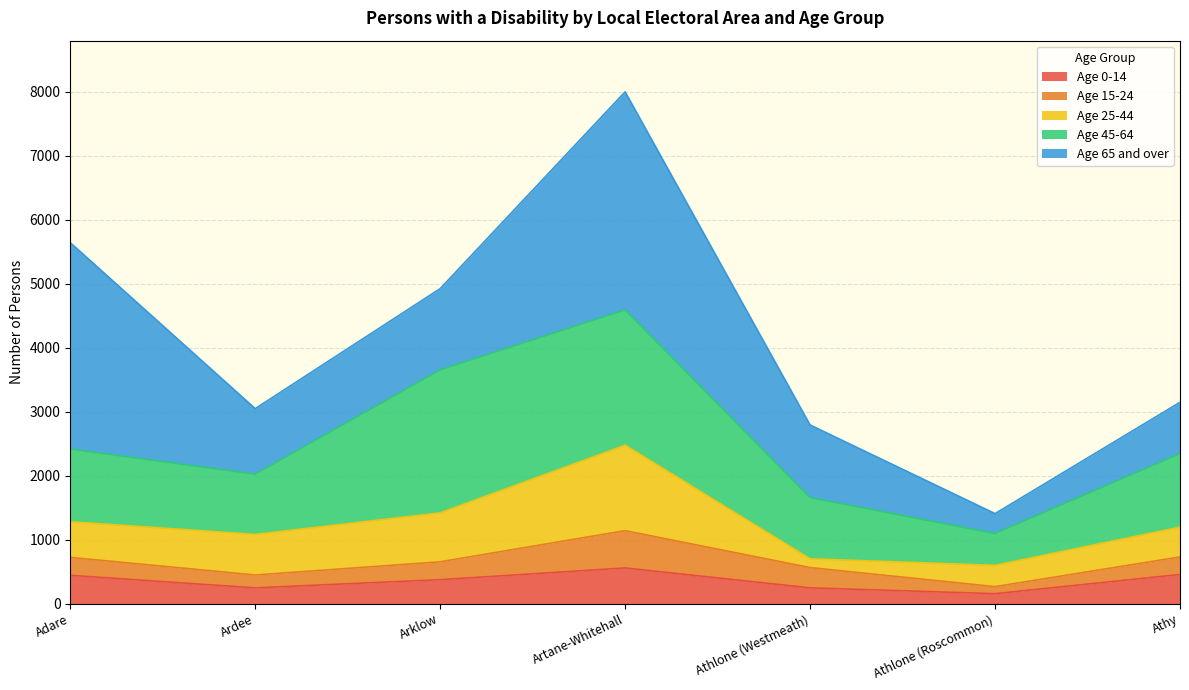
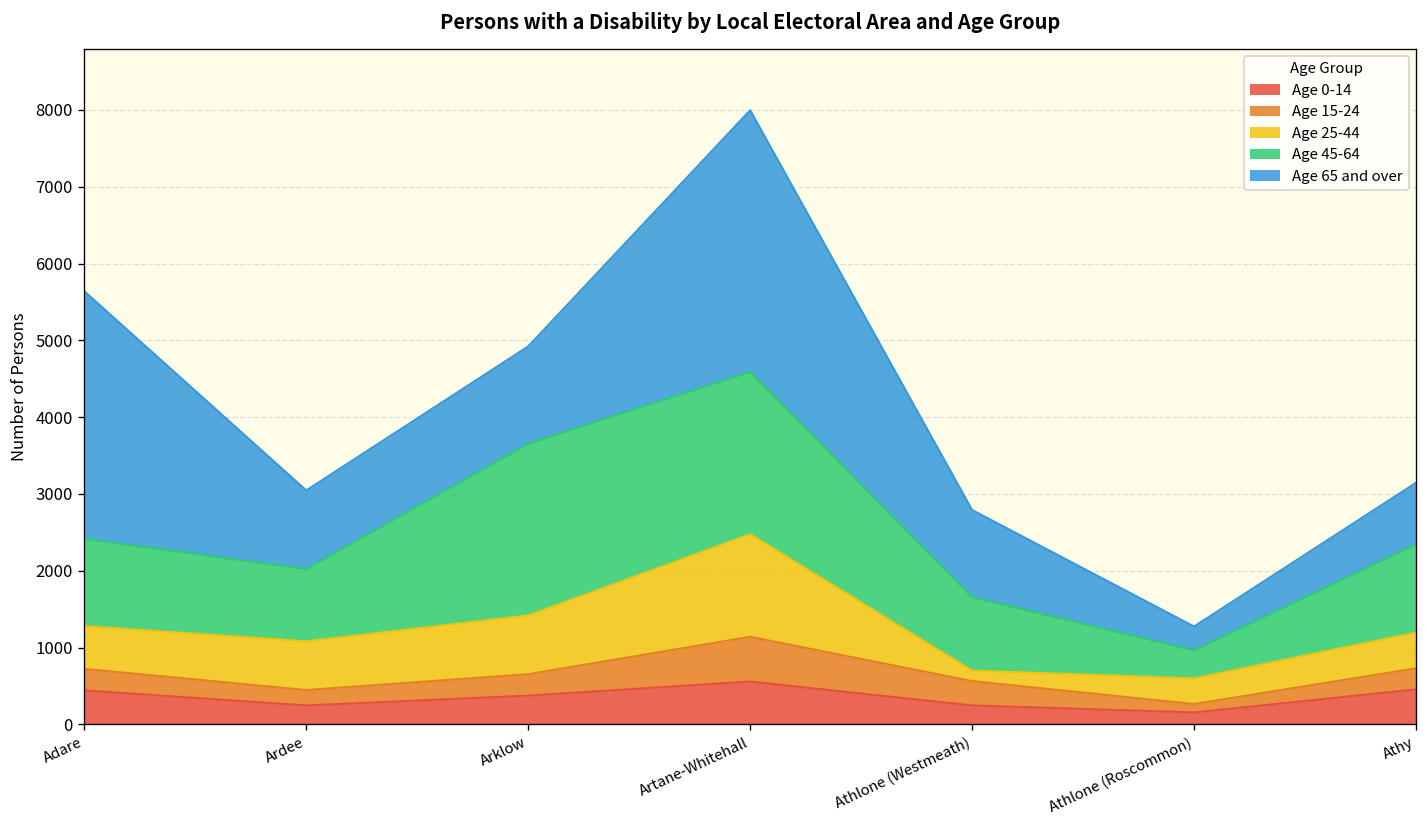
  {
    "Age 25-44": {
      "Adare": 600,
      "Ardee": 600,
      "Arklow": 800,
      "Artane-Whitehall": 1300,
      "Athlone (Westmeath)": 100,
      "Athlone (Roscommon)": 300,
      "Athy": 500
    },
    "Age 45-64": {
      "Adare": 1100,
      "Ardee": 900,
      "Arklow": 2200,
      "Artane-Whitehall": 2100,
      "Athlone (Westmeath)": 1000,
-     "Athlone (Roscommon)": 500,
+     "Athlone (Roscommon)": 400,
      "Athy": 1100
    },
    "Age 65 and over": {
      "Adare": 3200,
      "Ardee": 1000,
      "Arklow": 1300,
      "Artane-Whitehall": 3400,
      "Athlone (Westmeath)": 1100,
      "Athlone (Roscommon)": 300,
      "Athy": 800
    }
  }
